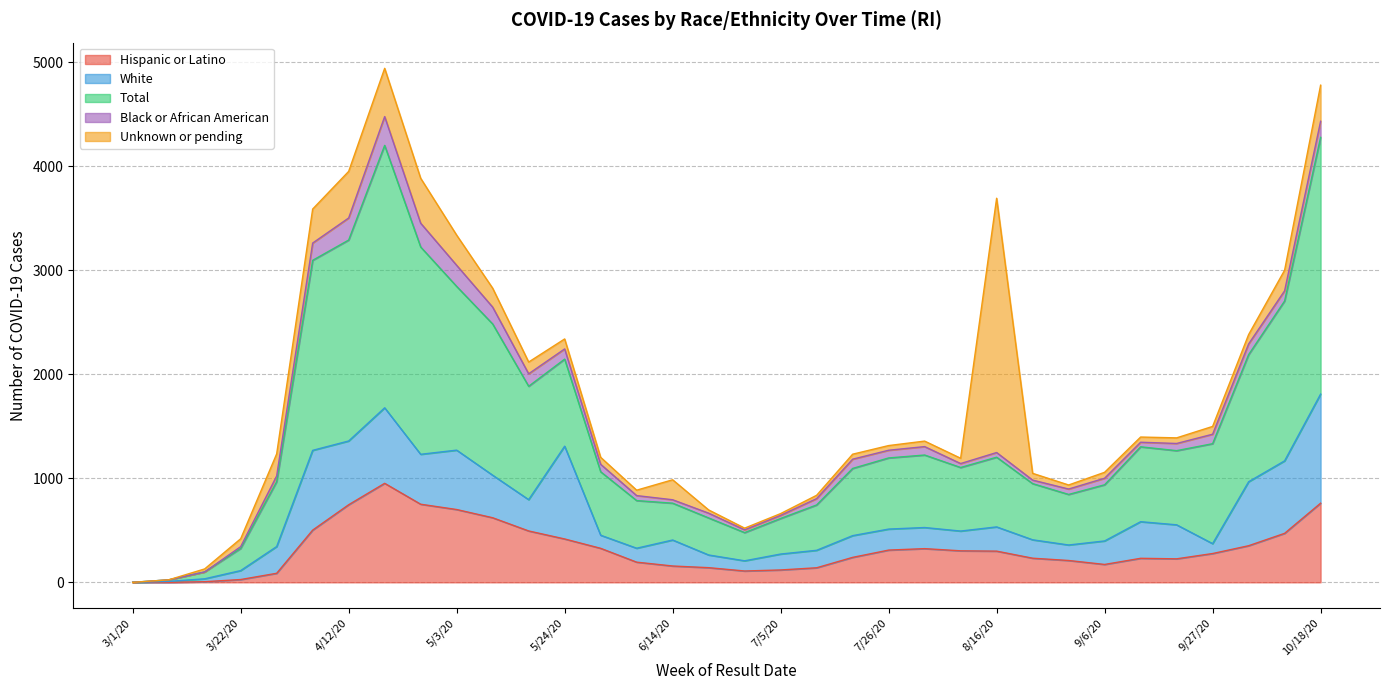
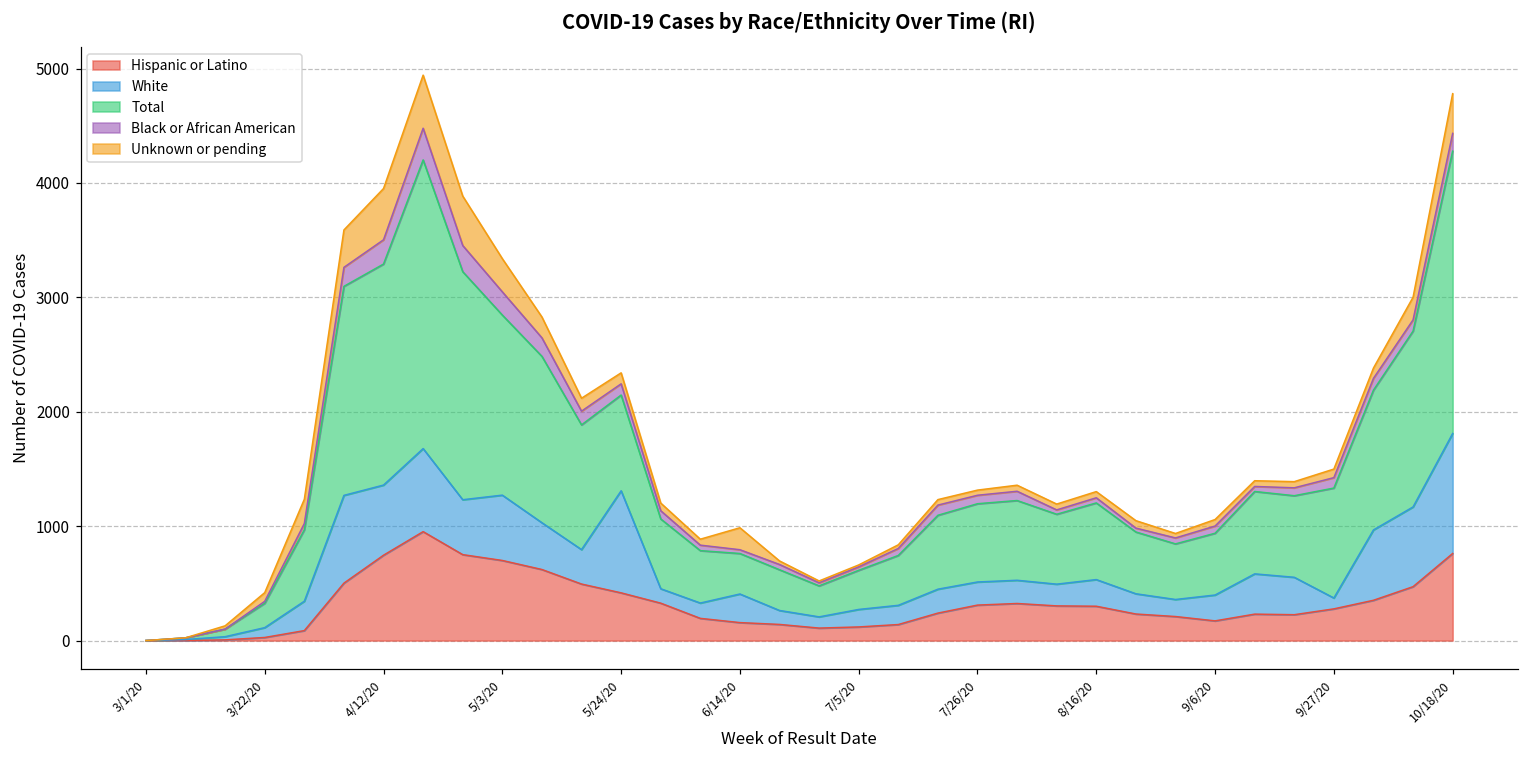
  {
    "Hispanic or Latino": {
      "3/22/20": 30,
      "4/12/20": 750,
      "5/3/20": 700,
      "5/24/20": 420,
      "6/14/20": 160,
      "7/5/20": 120,
      "7/26/20": 310,
      "8/16/20": 300,
      "9/6/20": 170,
      "9/27/20": 280,
      "10/18/20": 760
    },
    "White": {
      "3/22/20": 90,
      "4/12/20": 610,
      "5/3/20": 570,
      "5/24/20": 890,
      "6/14/20": 250,
      "7/5/20": 150,
      "7/26/20": 200,
      "8/16/20": 230,
      "9/6/20": 230,
      "9/27/20": 100,
      "10/18/20": 1050
    },
    "Total": {
      "4/12/20": 1930,
      "5/3/20": 1570,
      "5/24/20": 840,
      "6/14/20": 350,
      "7/5/20": 340,
      "7/26/20": 680,
      "8/16/20": 670,
      "9/6/20": 540,
      "9/27/20": 960,
      "10/18/20": 2470
    },
    "Black or African American": {
      "4/12/20": 210,
      "5/3/20": 200,
      "5/24/20": 100,
      "6/14/20": 30,
      "7/26/20": 70,
      "8/16/20": 50,
      "9/6/20": 60,
      "9/27/20": 90,
      "10/18/20": 160
    },
    "Unknown or pending": {
      "3/22/20": 80,
      "4/12/20": 450,
      "5/3/20": 290,
      "5/24/20": 100,
      "6/14/20": 190,
      "7/26/20": 50,
-     "8/16/20": 2450,
+     "8/16/20": 50,
      "9/6/20": 60,
      "9/27/20": 80,
      "10/18/20": 350
    }
  }
